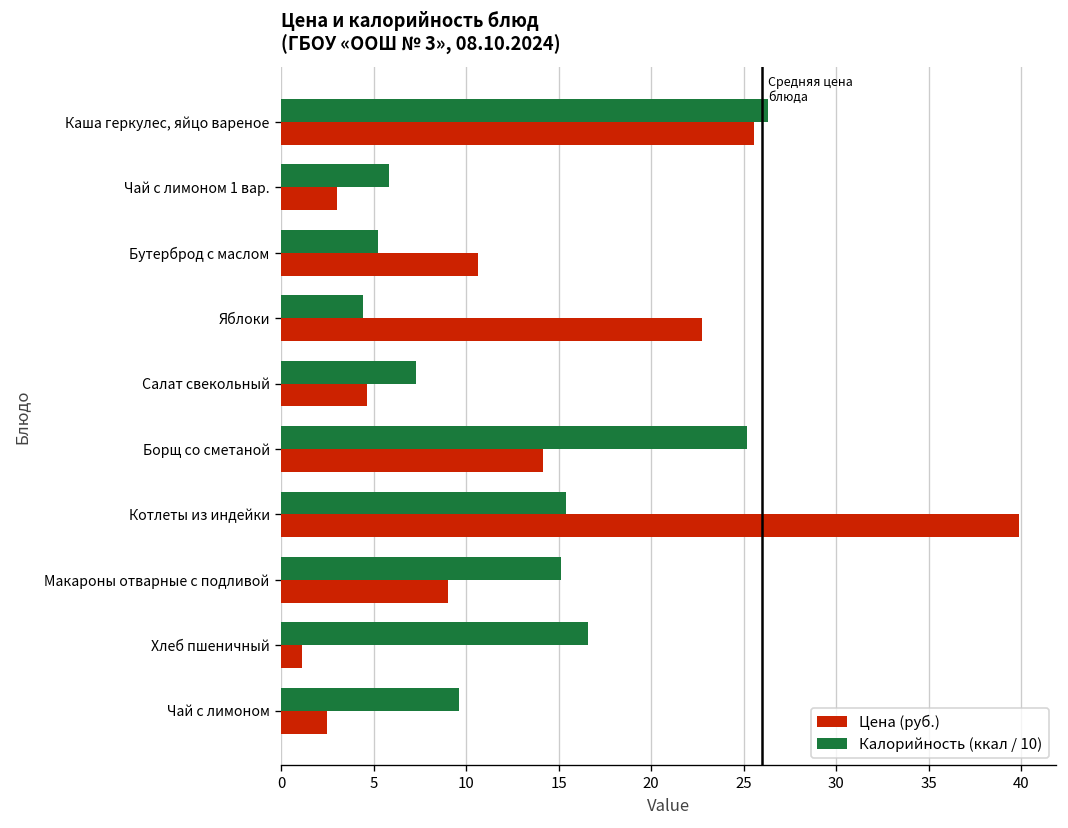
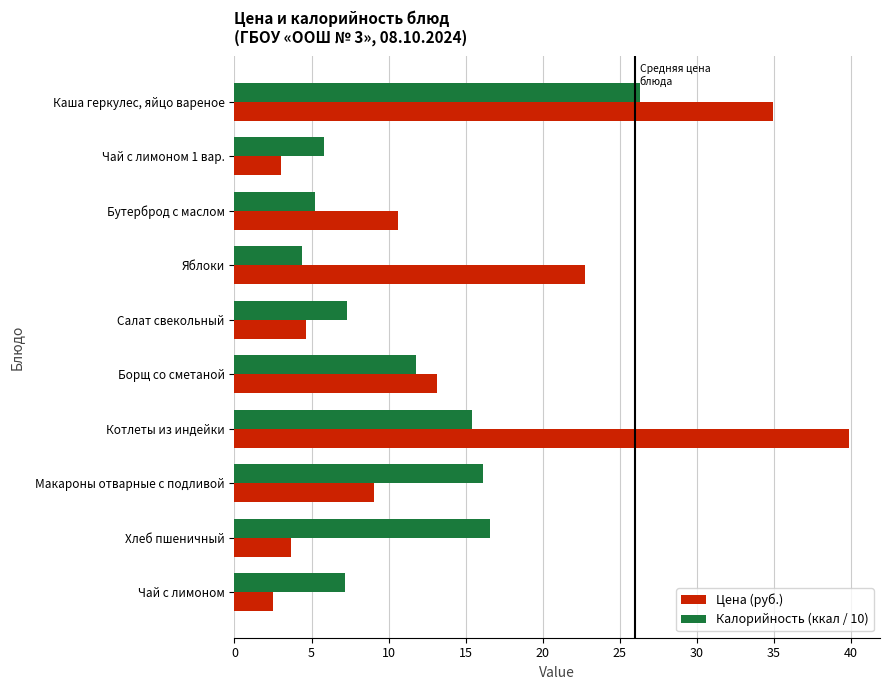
  {
    "Цена (руб.)": {
-     "Каша геркулес, яйцо вареное": 25.6,
+     "Каша геркулес, яйцо вареное": 35.0,
      "Чай с лимоном 1 вар.": 3.0,
      "Бутерброд с маслом": 10.6,
      "Яблоки": 22.7,
      "Салат свекольный": 4.6,
-     "Борщ со сметаной": 14.1,
+     "Борщ со сметаной": 13.1,
      "Котлеты из индейки": 39.9,
      "Макароны отварные с подливой": 9.0,
-     "Хлеб пшеничный": 1.1,
+     "Хлеб пшеничный": 3.7,
      "Чай с лимоном": 2.5
    },
    "Калорийность (ккал / 10)": {
      "Каша геркулес, яйцо вареное": 26.3,
      "Чай с лимоном 1 вар.": 5.8,
      "Бутерброд с маслом": 5.2,
      "Яблоки": 4.4,
      "Салат свекольный": 7.3,
-     "Борщ со сметаной": 25.2,
+     "Борщ со сметаной": 11.8,
      "Котлеты из индейки": 15.4,
-     "Макароны отварные с подливой": 15.1,
+     "Макароны отварные с подливой": 16.1,
      "Хлеб пшеничный": 16.6,
-     "Чай с лимоном": 9.6
+     "Чай с лимоном": 7.2
    }
  }
